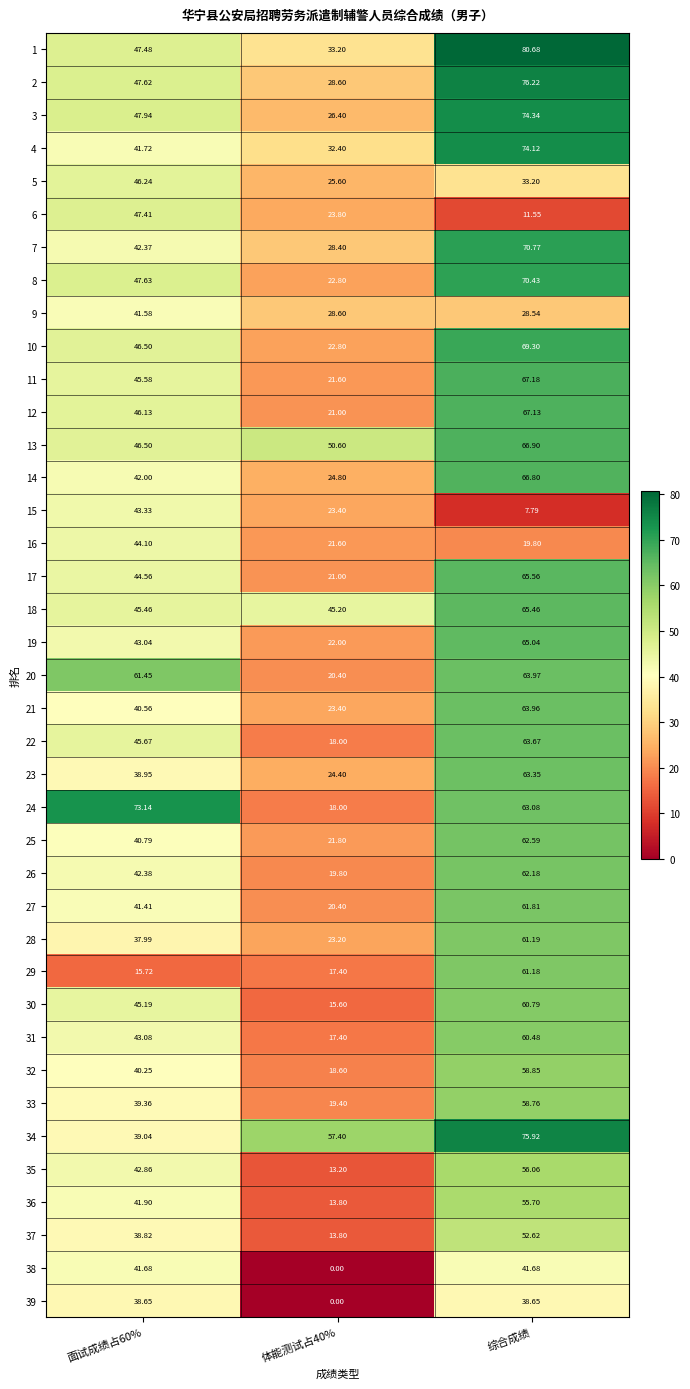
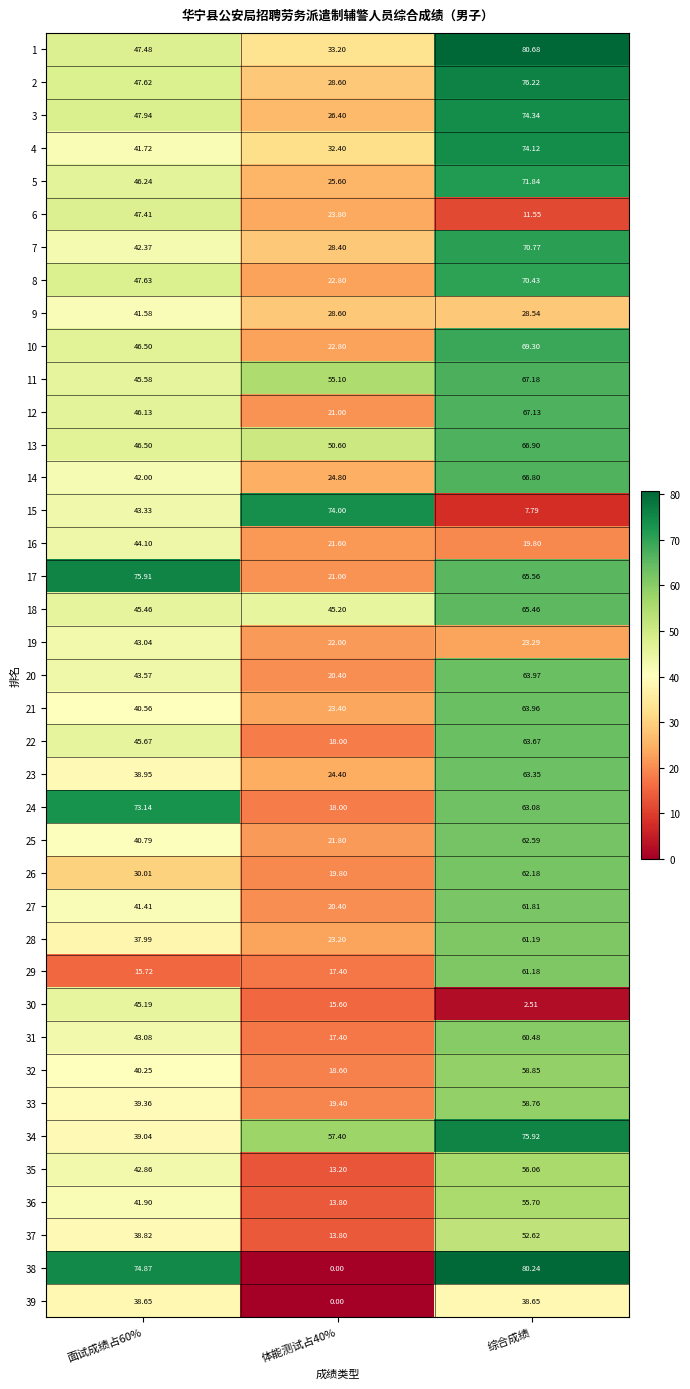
  {
    "1": {
      "面试成绩占60%": 47.48,
      "体能测试占40%": 33.20,
      "综合成绩": 80.68
    },
    "2": {
      "面试成绩占60%": 47.62,
      "体能测试占40%": 28.60,
      "综合成绩": 76.22
    },
    "3": {
      "面试成绩占60%": 47.94,
      "体能测试占40%": 26.40,
      "综合成绩": 74.34
    },
    "4": {
      "面试成绩占60%": 41.72,
      "体能测试占40%": 32.40,
      "综合成绩": 74.12
    },
    "5": {
      "面试成绩占60%": 46.24,
      "体能测试占40%": 25.60,
-     "综合成绩": 33.20
+     "综合成绩": 71.84
    },
    "6": {
      "面试成绩占60%": 47.41,
      "体能测试占40%": 23.80,
      "综合成绩": 11.55
    },
    "7": {
      "面试成绩占60%": 42.37,
      "体能测试占40%": 28.40,
      "综合成绩": 70.77
    },
    "8": {
      "面试成绩占60%": 47.63,
      "体能测试占40%": 22.80,
      "综合成绩": 70.43
    },
    "9": {
      "面试成绩占60%": 41.58,
      "体能测试占40%": 28.60,
      "综合成绩": 28.54
    },
    "10": {
      "面试成绩占60%": 46.50,
      "体能测试占40%": 22.80,
      "综合成绩": 69.30
    },
    "11": {
      "面试成绩占60%": 45.58,
-     "体能测试占40%": 21.60,
+     "体能测试占40%": 55.10,
      "综合成绩": 67.18
    },
    "12": {
      "面试成绩占60%": 46.13,
      "体能测试占40%": 21.00,
      "综合成绩": 67.13
    },
    "13": {
      "面试成绩占60%": 46.50,
      "体能测试占40%": 50.60,
      "综合成绩": 66.90
    },
    "14": {
      "面试成绩占60%": 42.00,
      "体能测试占40%": 24.80,
      "综合成绩": 66.80
    },
    "15": {
      "面试成绩占60%": 43.33,
-     "体能测试占40%": 23.40,
+     "体能测试占40%": 74.00,
      "综合成绩": 7.79
    },
    "16": {
      "面试成绩占60%": 44.10,
      "体能测试占40%": 21.60,
      "综合成绩": 19.80
    },
    "17": {
-     "面试成绩占60%": 44.56,
+     "面试成绩占60%": 75.91,
      "体能测试占40%": 21.00,
      "综合成绩": 65.56
    },
    "18": {
      "面试成绩占60%": 45.46,
      "体能测试占40%": 45.20,
      "综合成绩": 65.46
    },
    "19": {
      "面试成绩占60%": 43.04,
      "体能测试占40%": 22.00,
-     "综合成绩": 65.04
+     "综合成绩": 23.29
    },
    "20": {
-     "面试成绩占60%": 61.45,
+     "面试成绩占60%": 43.57,
      "体能测试占40%": 20.40,
      "综合成绩": 63.97
    },
    "21": {
      "面试成绩占60%": 40.56,
      "体能测试占40%": 23.40,
      "综合成绩": 63.96
    },
    "22": {
      "面试成绩占60%": 45.67,
      "体能测试占40%": 18.00,
      "综合成绩": 63.67
    },
    "23": {
      "面试成绩占60%": 38.95,
      "体能测试占40%": 24.40,
      "综合成绩": 63.35
    },
    "24": {
      "面试成绩占60%": 73.14,
      "体能测试占40%": 18.00,
      "综合成绩": 63.08
    },
    "25": {
      "面试成绩占60%": 40.79,
      "体能测试占40%": 21.80,
      "综合成绩": 62.59
    },
    "26": {
-     "面试成绩占60%": 42.38,
+     "面试成绩占60%": 30.01,
      "体能测试占40%": 19.80,
      "综合成绩": 62.18
    },
    "27": {
      "面试成绩占60%": 41.41,
      "体能测试占40%": 20.40,
      "综合成绩": 61.81
    },
    "28": {
      "面试成绩占60%": 37.99,
      "体能测试占40%": 23.20,
      "综合成绩": 61.19
    },
    "29": {
      "面试成绩占60%": 15.72,
      "体能测试占40%": 17.40,
      "综合成绩": 61.18
    },
    "30": {
      "面试成绩占60%": 45.19,
      "体能测试占40%": 15.60,
-     "综合成绩": 60.79
+     "综合成绩": 2.51
    },
    "31": {
      "面试成绩占60%": 43.08,
      "体能测试占40%": 17.40,
      "综合成绩": 60.48
    },
    "32": {
      "面试成绩占60%": 40.25,
      "体能测试占40%": 18.60,
      "综合成绩": 58.85
    },
    "33": {
      "面试成绩占60%": 39.36,
      "体能测试占40%": 19.40,
      "综合成绩": 58.76
    },
    "34": {
      "面试成绩占60%": 39.04,
      "体能测试占40%": 57.40,
      "综合成绩": 75.92
    },
    "35": {
      "面试成绩占60%": 42.86,
      "体能测试占40%": 13.20,
      "综合成绩": 56.06
    },
    "36": {
      "面试成绩占60%": 41.90,
      "体能测试占40%": 13.80,
      "综合成绩": 55.70
    },
    "37": {
      "面试成绩占60%": 38.82,
      "体能测试占40%": 13.80,
      "综合成绩": 52.62
    },
    "38": {
-     "面试成绩占60%": 41.68,
+     "面试成绩占60%": 74.87,
      "体能测试占40%": 0.00,
-     "综合成绩": 41.68
+     "综合成绩": 80.24
    },
    "39": {
      "面试成绩占60%": 38.65,
      "体能测试占40%": 0.00,
      "综合成绩": 38.65
    }
  }
